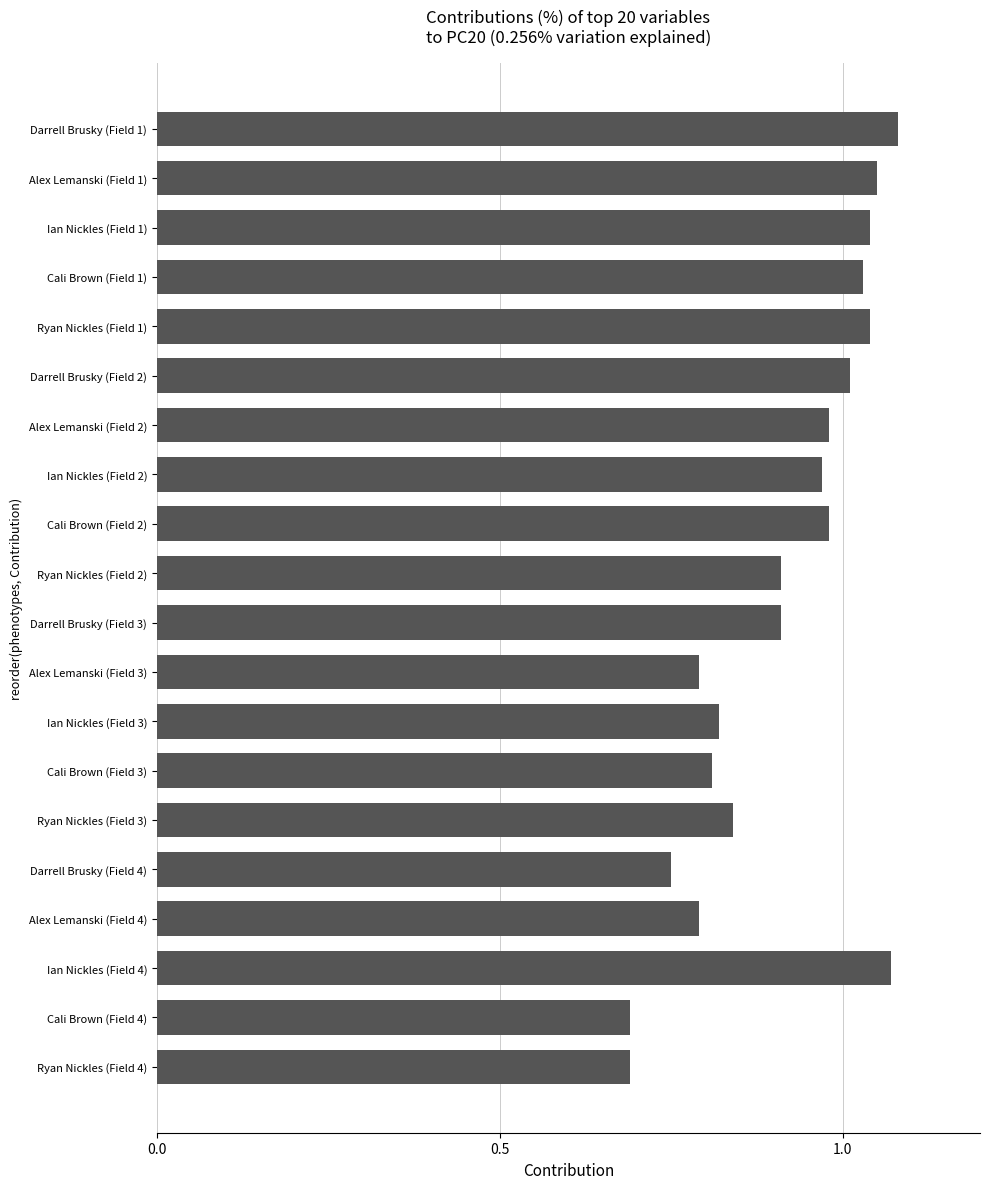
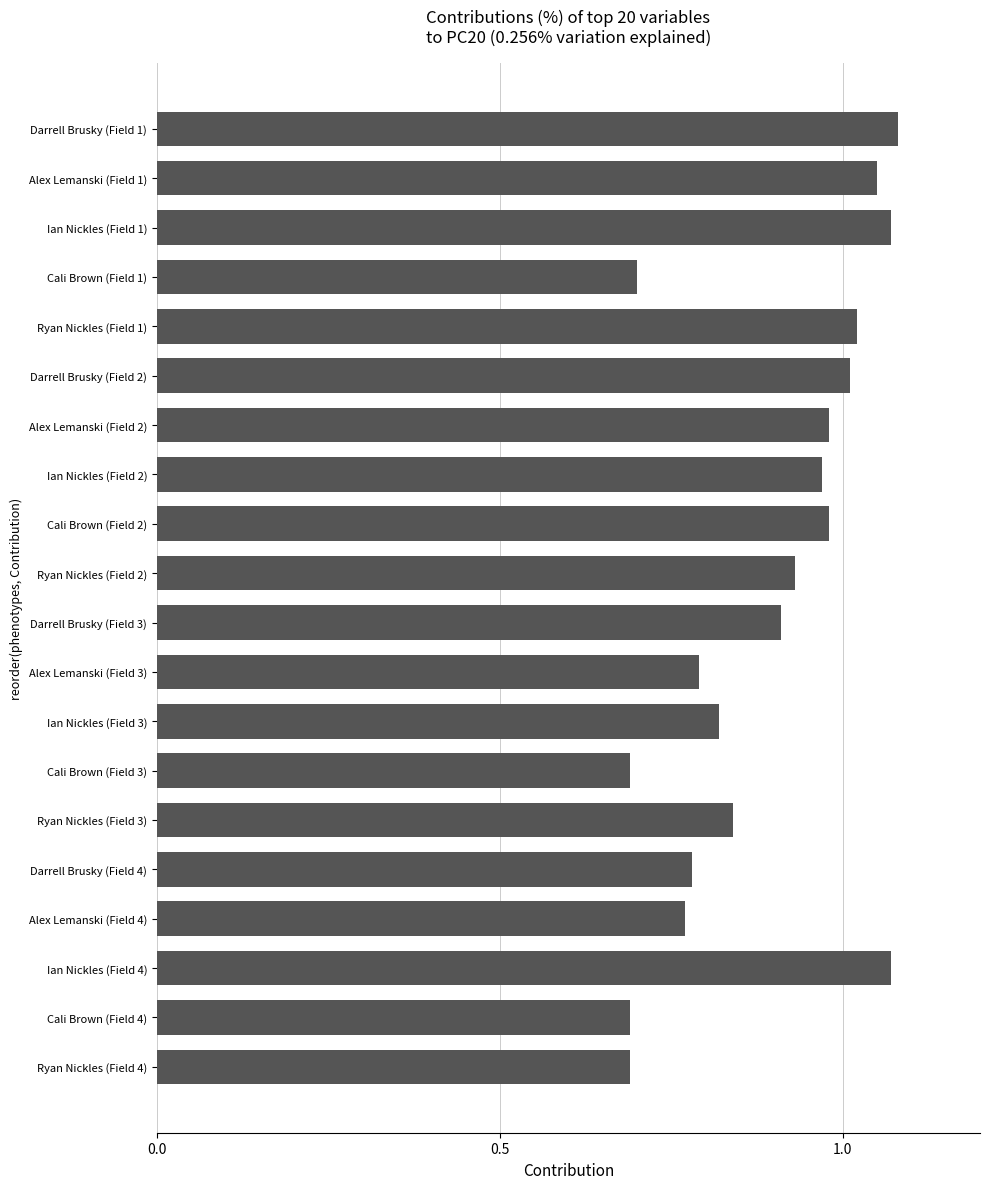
  {
    "Darrell Brusky (Field 1)": 1.08,
    "Alex Lemanski (Field 1)": 1.05,
-   "Ian Nickles (Field 1)": 1.04,
-   "Cali Brown (Field 1)": 1.03,
-   "Ryan Nickles (Field 1)": 1.04,
+   "Ian Nickles (Field 1)": 1.07,
+   "Cali Brown (Field 1)": 0.70,
+   "Ryan Nickles (Field 1)": 1.02,
    "Darrell Brusky (Field 2)": 1.01,
    "Alex Lemanski (Field 2)": 0.98,
    "Ian Nickles (Field 2)": 0.97,
    "Cali Brown (Field 2)": 0.98,
-   "Ryan Nickles (Field 2)": 0.91,
+   "Ryan Nickles (Field 2)": 0.93,
    "Darrell Brusky (Field 3)": 0.91,
    "Alex Lemanski (Field 3)": 0.79,
    "Ian Nickles (Field 3)": 0.82,
-   "Cali Brown (Field 3)": 0.81,
+   "Cali Brown (Field 3)": 0.69,
    "Ryan Nickles (Field 3)": 0.84,
-   "Darrell Brusky (Field 4)": 0.75,
-   "Alex Lemanski (Field 4)": 0.79,
+   "Darrell Brusky (Field 4)": 0.78,
+   "Alex Lemanski (Field 4)": 0.77,
    "Ian Nickles (Field 4)": 1.07,
    "Cali Brown (Field 4)": 0.69,
    "Ryan Nickles (Field 4)": 0.69
  }
